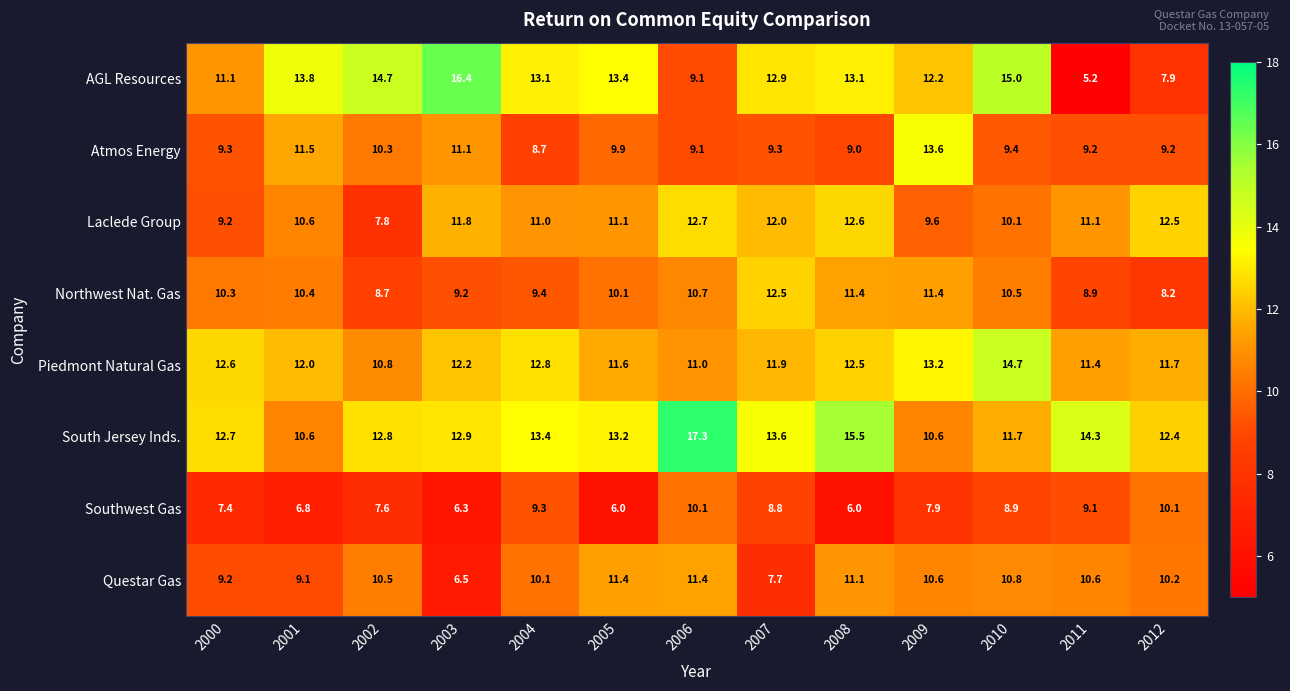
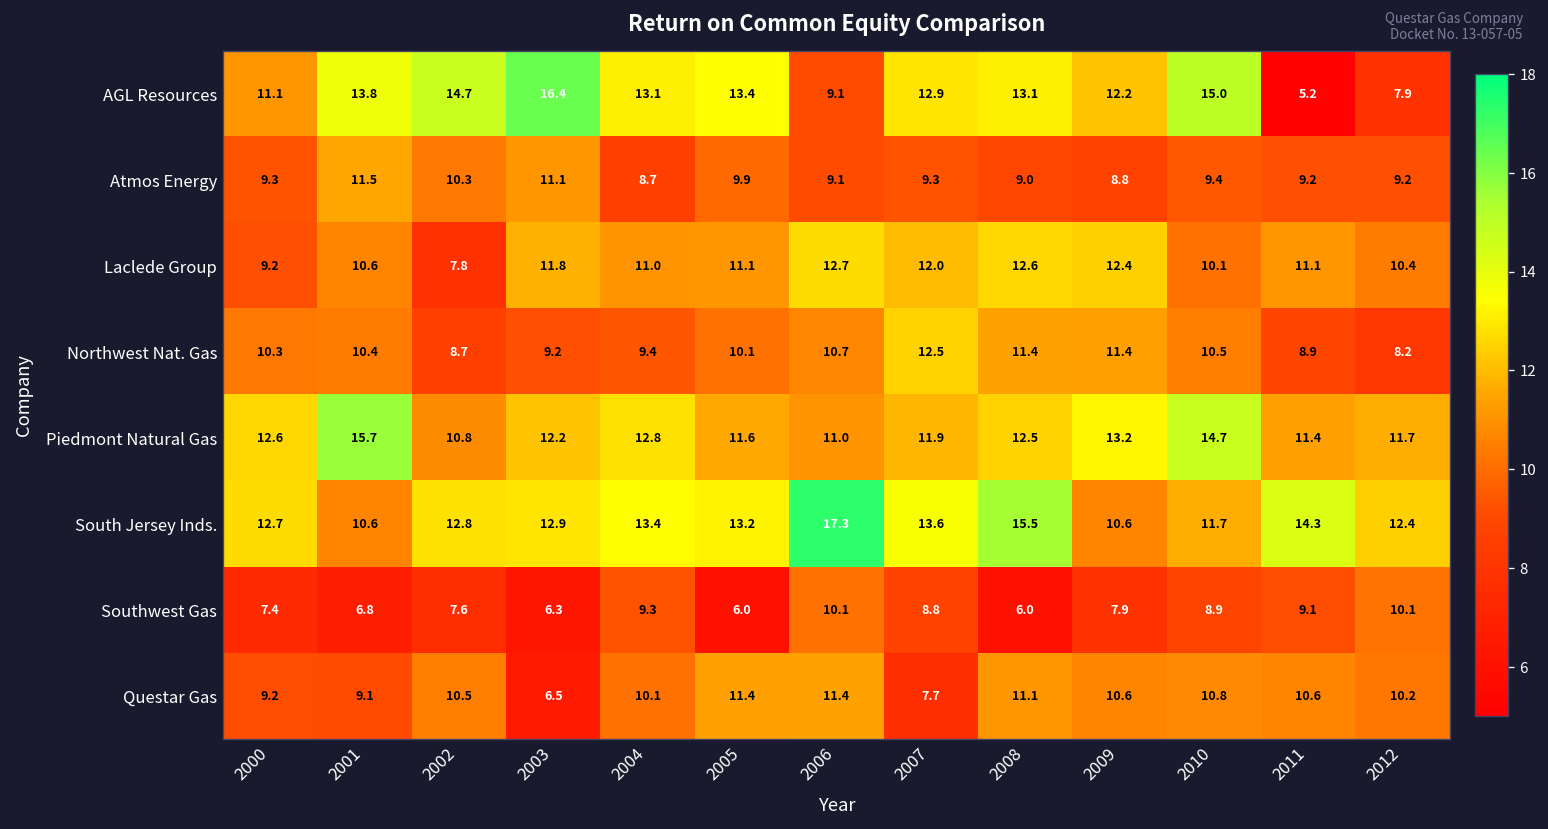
  {
    "AGL Resources": {
      "2000": 11.1,
      "2001": 13.8,
      "2002": 14.7,
      "2003": 16.4,
      "2004": 13.1,
      "2005": 13.4,
      "2006": 9.1,
      "2007": 12.9,
      "2008": 13.1,
      "2009": 12.2,
      "2010": 15.0,
      "2011": 5.2,
      "2012": 7.9
    },
    "Atmos Energy": {
      "2000": 9.3,
      "2001": 11.5,
      "2002": 10.3,
      "2003": 11.1,
      "2004": 8.7,
      "2005": 9.9,
      "2006": 9.1,
      "2007": 9.3,
      "2008": 9.0,
-     "2009": 13.6,
+     "2009": 8.8,
      "2010": 9.4,
      "2011": 9.2,
      "2012": 9.2
    },
    "Laclede Group": {
      "2000": 9.2,
      "2001": 10.6,
      "2002": 7.8,
      "2003": 11.8,
      "2004": 11.0,
      "2005": 11.1,
      "2006": 12.7,
      "2007": 12.0,
      "2008": 12.6,
-     "2009": 9.6,
+     "2009": 12.4,
      "2010": 10.1,
      "2011": 11.1,
-     "2012": 12.5
+     "2012": 10.4
    },
    "Northwest Nat. Gas": {
      "2000": 10.3,
      "2001": 10.4,
      "2002": 8.7,
      "2003": 9.2,
      "2004": 9.4,
      "2005": 10.1,
      "2006": 10.7,
      "2007": 12.5,
      "2008": 11.4,
      "2009": 11.4,
      "2010": 10.5,
      "2011": 8.9,
      "2012": 8.2
    },
    "Piedmont Natural Gas": {
      "2000": 12.6,
-     "2001": 12.0,
+     "2001": 15.7,
      "2002": 10.8,
      "2003": 12.2,
      "2004": 12.8,
      "2005": 11.6,
      "2006": 11.0,
      "2007": 11.9,
      "2008": 12.5,
      "2009": 13.2,
      "2010": 14.7,
      "2011": 11.4,
      "2012": 11.7
    },
    "South Jersey Inds.": {
      "2000": 12.7,
      "2001": 10.6,
      "2002": 12.8,
      "2003": 12.9,
      "2004": 13.4,
      "2005": 13.2,
      "2006": 17.3,
      "2007": 13.6,
      "2008": 15.5,
      "2009": 10.6,
      "2010": 11.7,
      "2011": 14.3,
      "2012": 12.4
    },
    "Southwest Gas": {
      "2000": 7.4,
      "2001": 6.8,
      "2002": 7.6,
      "2003": 6.3,
      "2004": 9.3,
      "2005": 6.0,
      "2006": 10.1,
      "2007": 8.8,
      "2008": 6.0,
      "2009": 7.9,
      "2010": 8.9,
      "2011": 9.1,
      "2012": 10.1
    },
    "Questar Gas": {
      "2000": 9.2,
      "2001": 9.1,
      "2002": 10.5,
      "2003": 6.5,
      "2004": 10.1,
      "2005": 11.4,
      "2006": 11.4,
      "2007": 7.7,
      "2008": 11.1,
      "2009": 10.6,
      "2010": 10.8,
      "2011": 10.6,
      "2012": 10.2
    }
  }
